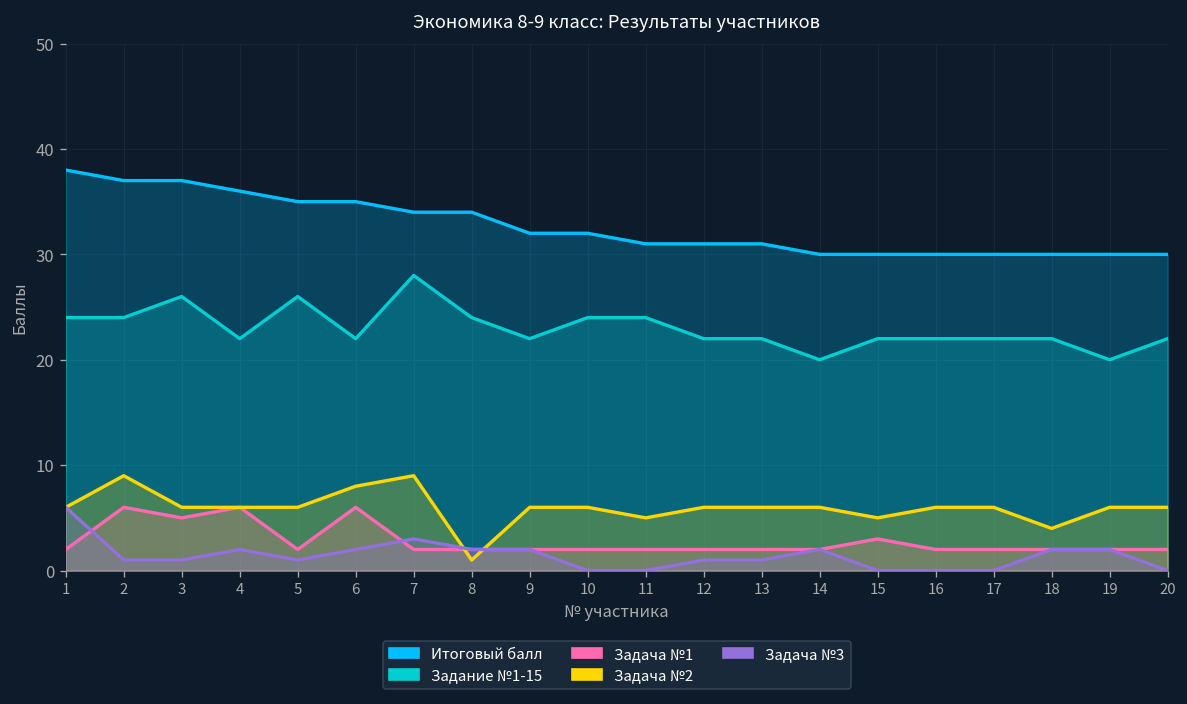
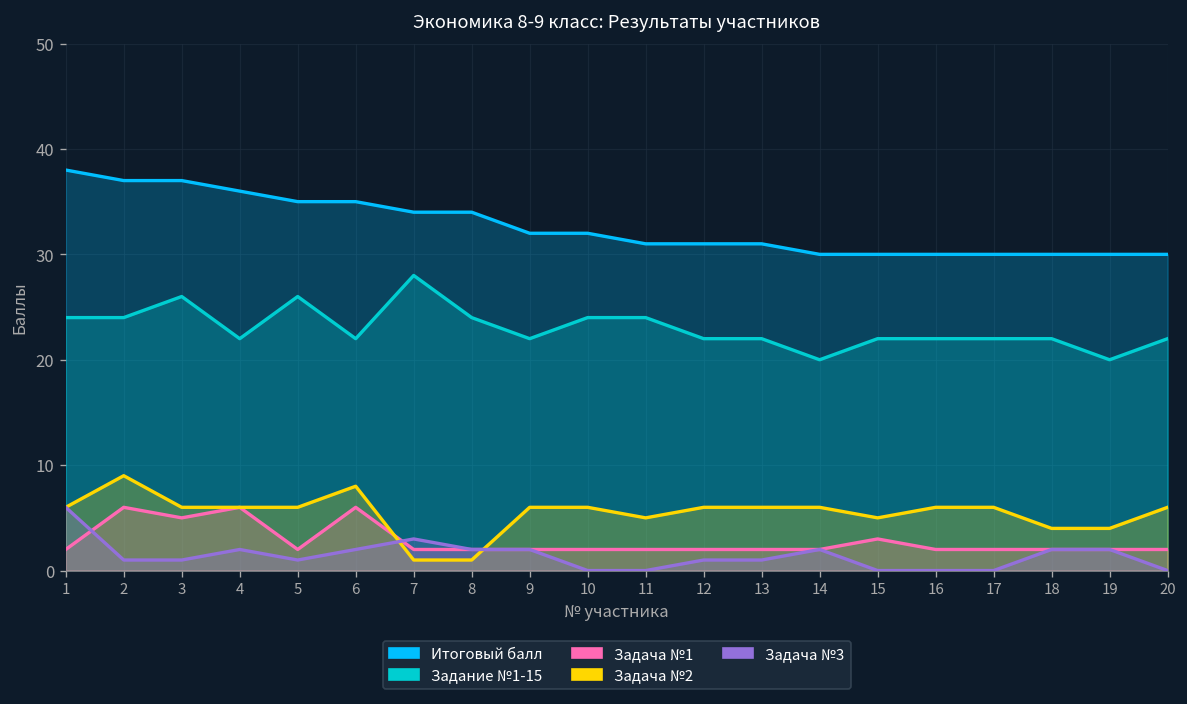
  {
    "Задача №2": {
      "2": 9,
      "3": 6,
      "5": 6,
      "6": 8,
-     "7": 9,
+     "7": 1,
      "8": 1,
      "9": 6,
      "10": 6,
      "11": 5,
      "12": 6,
      "13": 6,
      "14": 6,
      "15": 5,
      "16": 6,
      "17": 6,
      "18": 4,
-     "19": 6,
+     "19": 4,
      "20": 6
    }
  }
